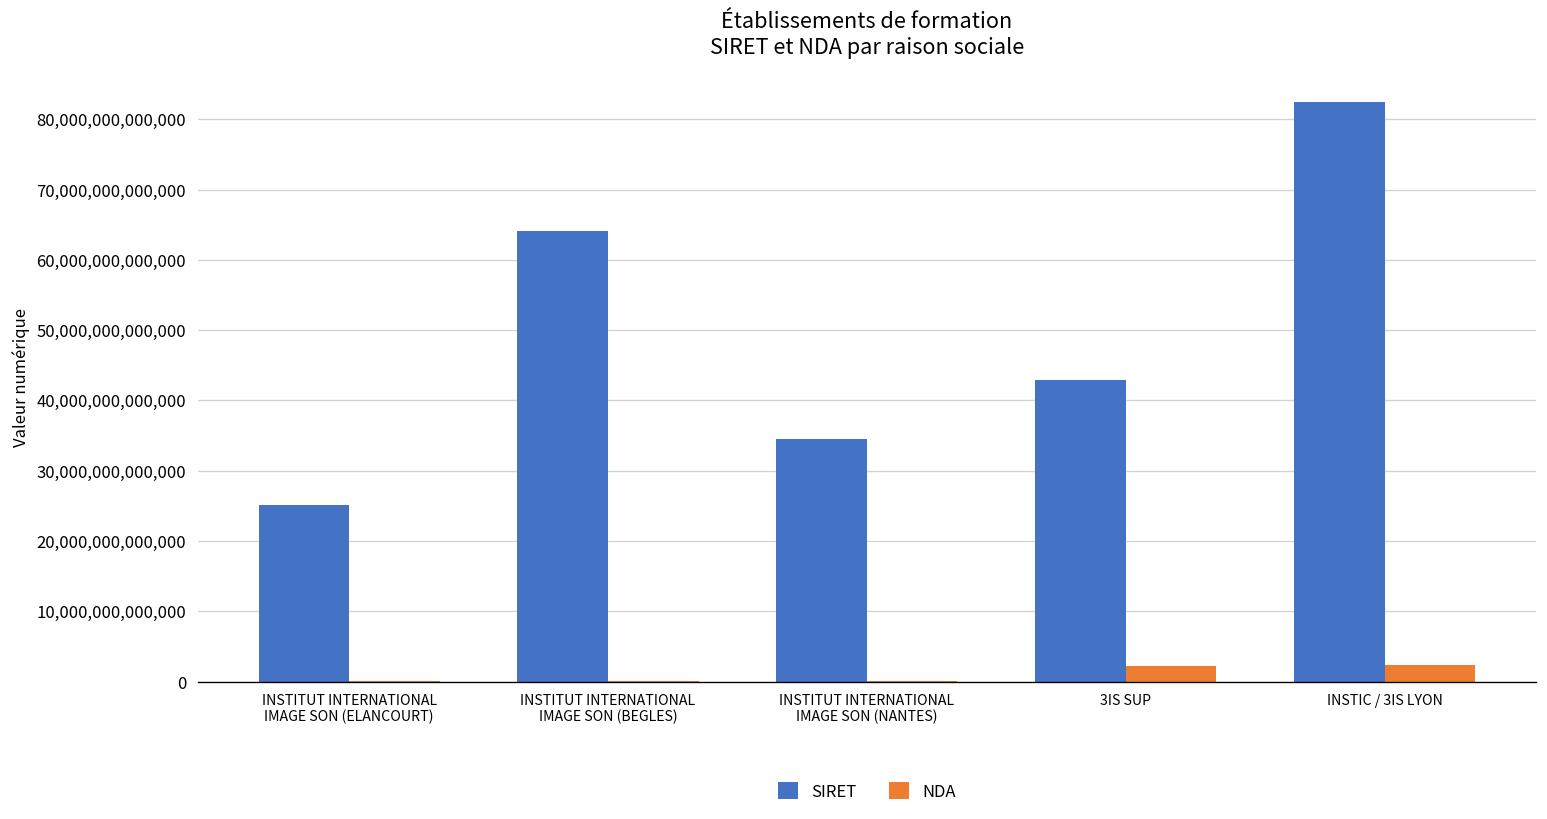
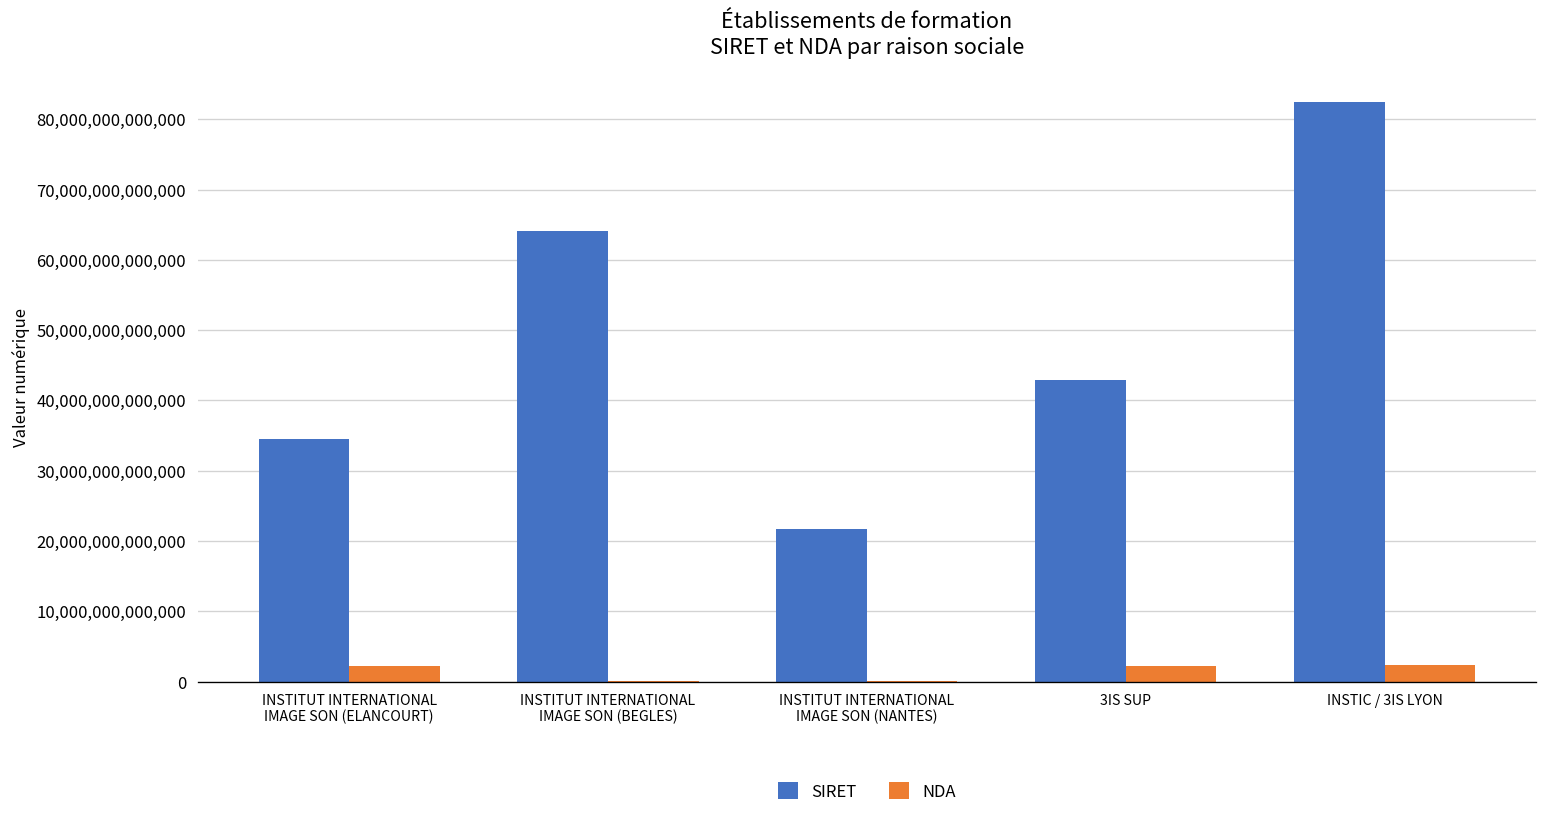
  {
    "SIRET": {
-     "INSTITUT INTERNATIONAL IMAGE SON (ELANCOURT)": "25,000,000,000,000",
+     "INSTITUT INTERNATIONAL IMAGE SON (ELANCOURT)": "35,000,000,000,000",
      "INSTITUT INTERNATIONAL IMAGE SON (BEGLES)": "64,000,000,000,000",
-     "INSTITUT INTERNATIONAL IMAGE SON (NANTES)": "35,000,000,000,000",
+     "INSTITUT INTERNATIONAL IMAGE SON (NANTES)": "22,000,000,000,000",
      "3IS SUP": "43,000,000,000,000",
      "INSTIC / 3IS LYON": "82,000,000,000,000"
    },
    "NDA": {
-     "INSTITUT INTERNATIONAL IMAGE SON (ELANCOURT)": "0",
+     "INSTITUT INTERNATIONAL IMAGE SON (ELANCOURT)": "2,000,000,000,000",
      "3IS SUP": "2,000,000,000,000",
      "INSTIC / 3IS LYON": "2,000,000,000,000"
    }
  }
